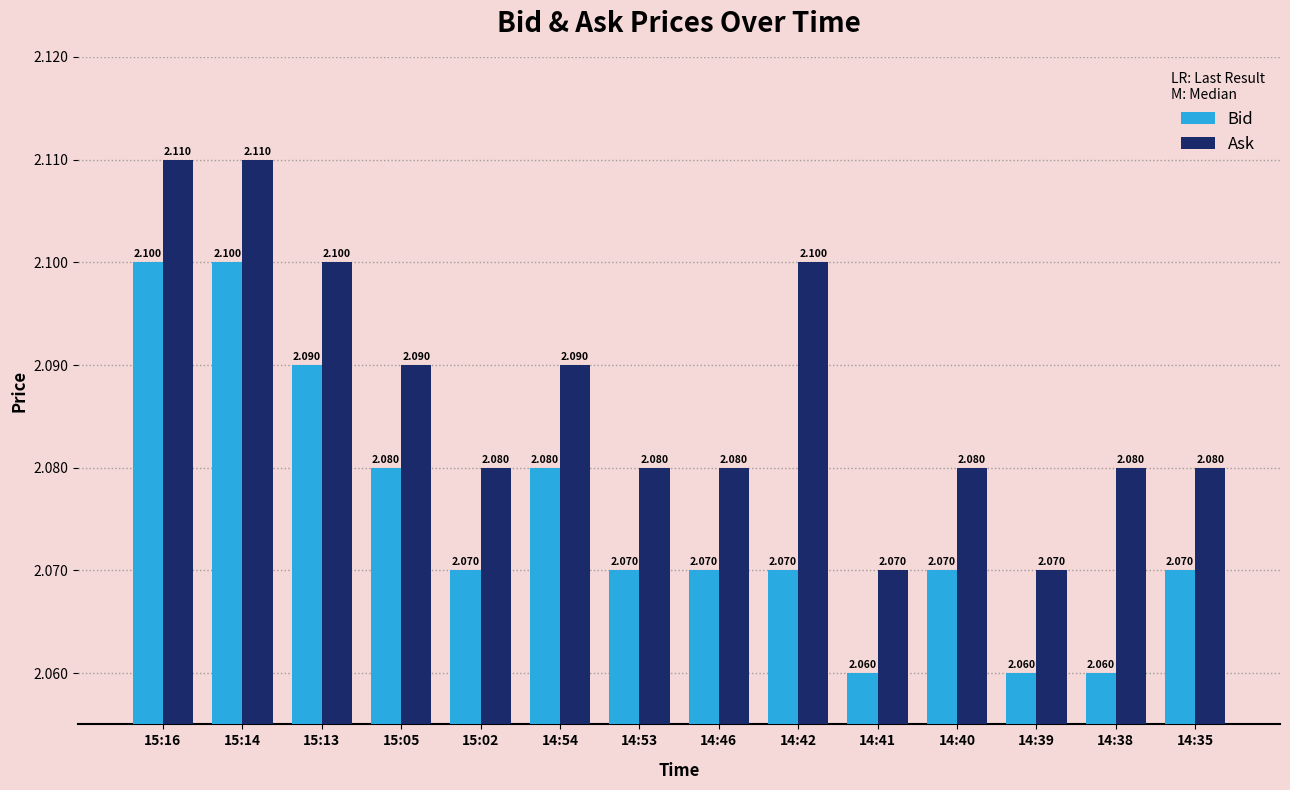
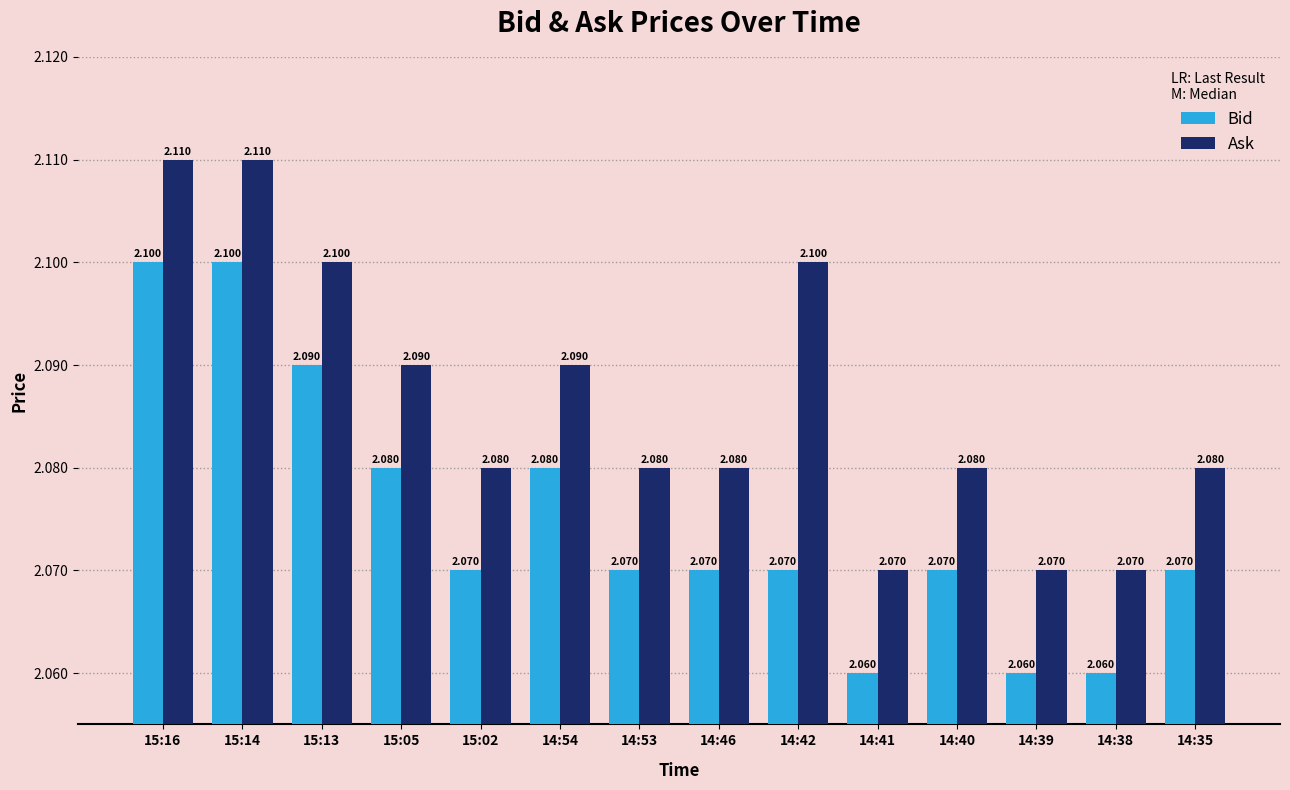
  {
    "Bid": {
      "15:16": 2.100,
      "15:14": 2.100,
      "15:13": 2.090,
      "15:05": 2.080,
      "15:02": 2.070,
      "14:54": 2.080,
      "14:53": 2.070,
      "14:46": 2.070,
      "14:42": 2.070,
      "14:41": 2.060,
      "14:40": 2.070,
      "14:39": 2.060,
      "14:38": 2.060,
      "14:35": 2.070
    },
    "Ask": {
      "15:16": 2.110,
      "15:14": 2.110,
      "15:13": 2.100,
      "15:05": 2.090,
      "15:02": 2.080,
      "14:54": 2.090,
      "14:53": 2.080,
      "14:46": 2.080,
      "14:42": 2.100,
      "14:41": 2.070,
      "14:40": 2.080,
      "14:39": 2.070,
-     "14:38": 2.080,
+     "14:38": 2.070,
      "14:35": 2.080
    }
  }
